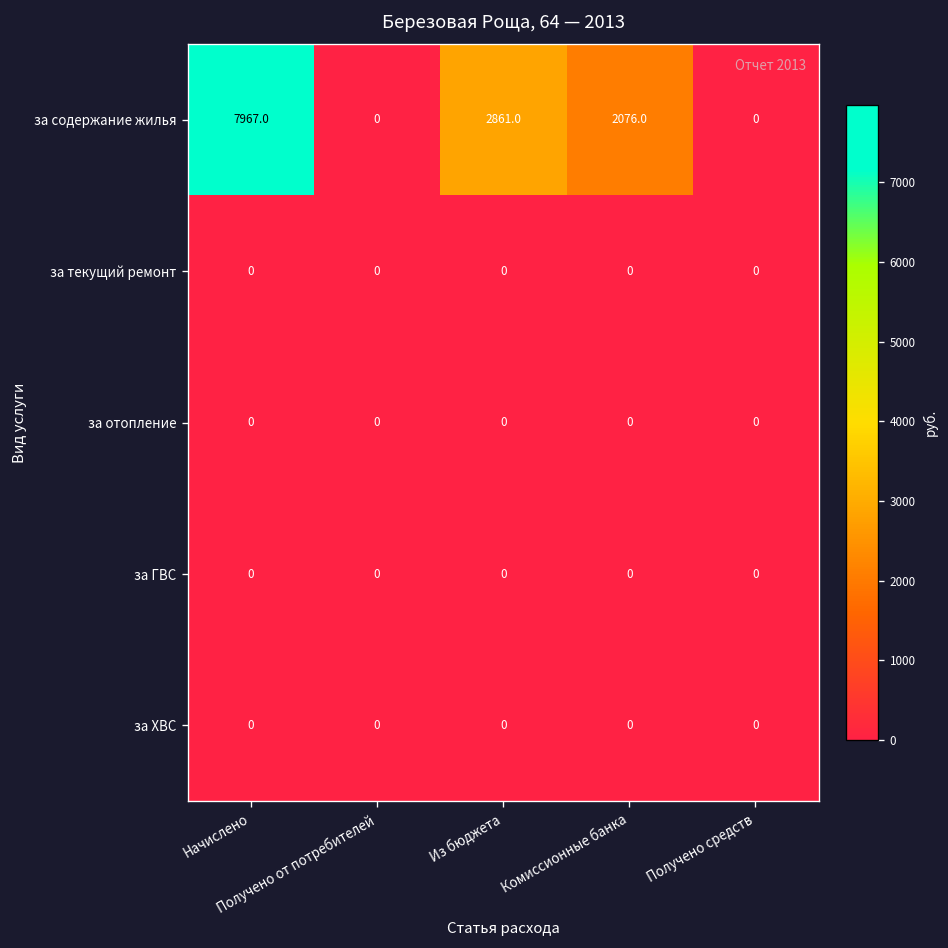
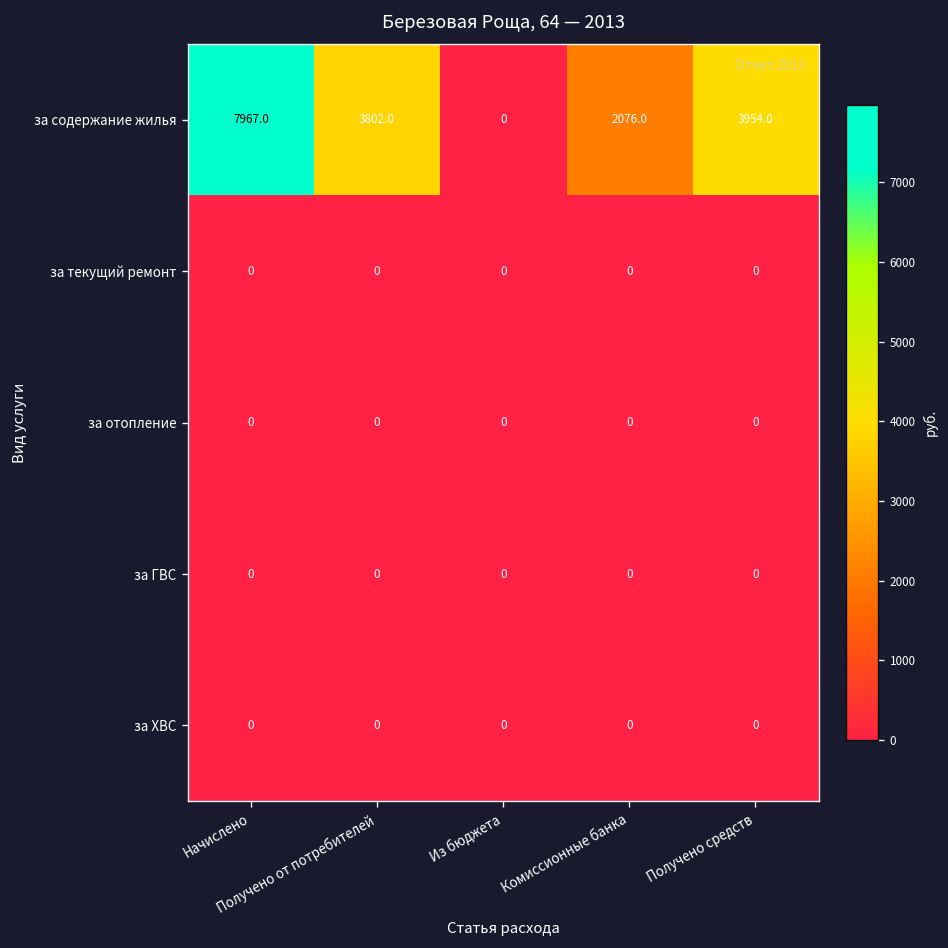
  {
    "за содержание жилья": {
      "Начислено": 7967.0,
-     "Получено от потребителей": 0,
-     "Из бюджета": 2861.0,
+     "Получено от потребителей": 3802.0,
+     "Из бюджета": 0,
      "Комиссионные банка": 2076.0,
-     "Получено средств": 0
+     "Получено средств": 3954.0
    },
    "за текущий ремонт": {
      "Начислено": 0,
      "Получено от потребителей": 0,
      "Из бюджета": 0,
      "Комиссионные банка": 0,
      "Получено средств": 0
    },
    "за отопление": {
      "Начислено": 0,
      "Получено от потребителей": 0,
      "Из бюджета": 0,
      "Комиссионные банка": 0,
      "Получено средств": 0
    },
    "за ГВС": {
      "Начислено": 0,
      "Получено от потребителей": 0,
      "Из бюджета": 0,
      "Комиссионные банка": 0,
      "Получено средств": 0
    },
    "за ХВС": {
      "Начислено": 0,
      "Получено от потребителей": 0,
      "Из бюджета": 0,
      "Комиссионные банка": 0,
      "Получено средств": 0
    }
  }
